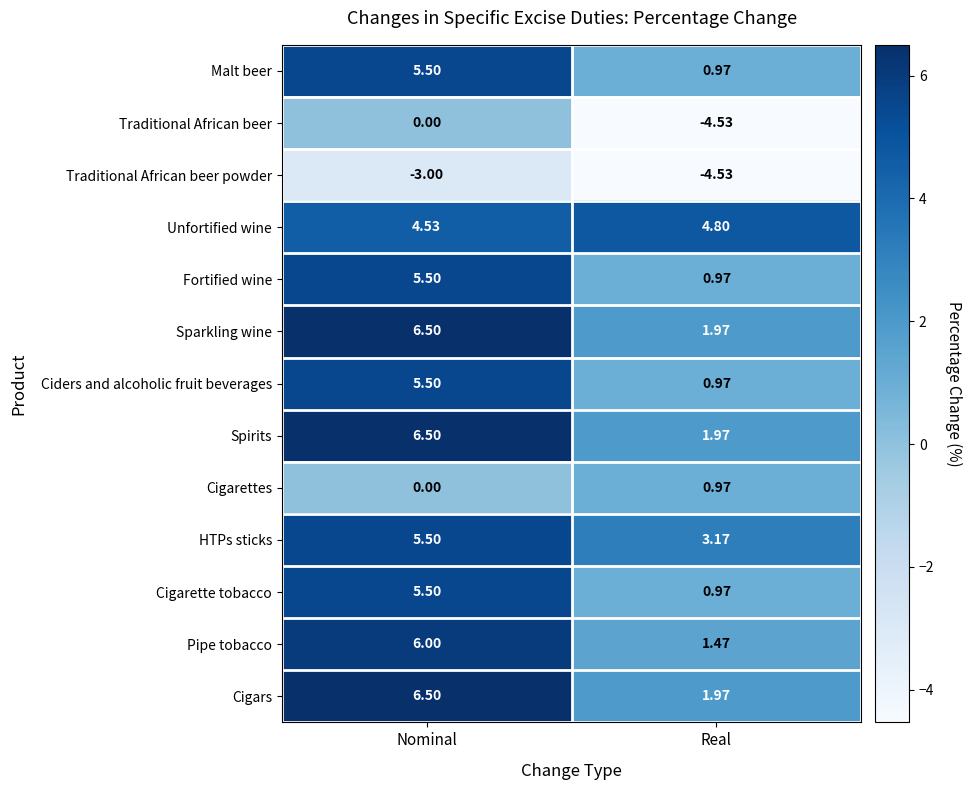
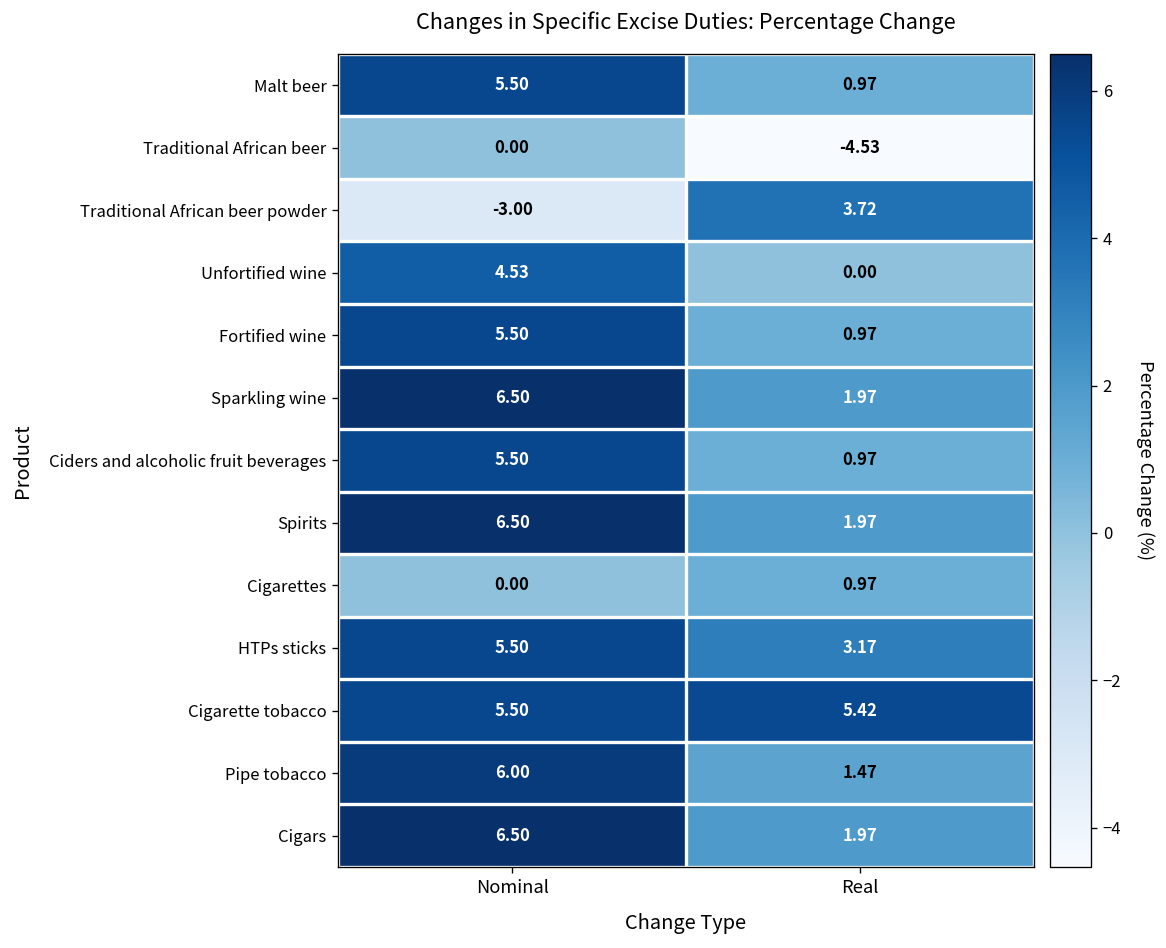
  {
    "Malt beer": {
      "Nominal": 5.50,
      "Real": 0.97
    },
    "Traditional African beer": {
      "Nominal": 0.00,
      "Real": -4.53
    },
    "Traditional African beer powder": {
      "Nominal": -3.00,
-     "Real": -4.53
+     "Real": 3.72
    },
    "Unfortified wine": {
      "Nominal": 4.53,
-     "Real": 4.80
+     "Real": 0.00
    },
    "Fortified wine": {
      "Nominal": 5.50,
      "Real": 0.97
    },
    "Sparkling wine": {
      "Nominal": 6.50,
      "Real": 1.97
    },
    "Ciders and alcoholic fruit beverages": {
      "Nominal": 5.50,
      "Real": 0.97
    },
    "Spirits": {
      "Nominal": 6.50,
      "Real": 1.97
    },
    "Cigarettes": {
      "Nominal": 0.00,
      "Real": 0.97
    },
    "HTPs sticks": {
      "Nominal": 5.50,
      "Real": 3.17
    },
    "Cigarette tobacco": {
      "Nominal": 5.50,
-     "Real": 0.97
+     "Real": 5.42
    },
    "Pipe tobacco": {
      "Nominal": 6.00,
      "Real": 1.47
    },
    "Cigars": {
      "Nominal": 6.50,
      "Real": 1.97
    }
  }
